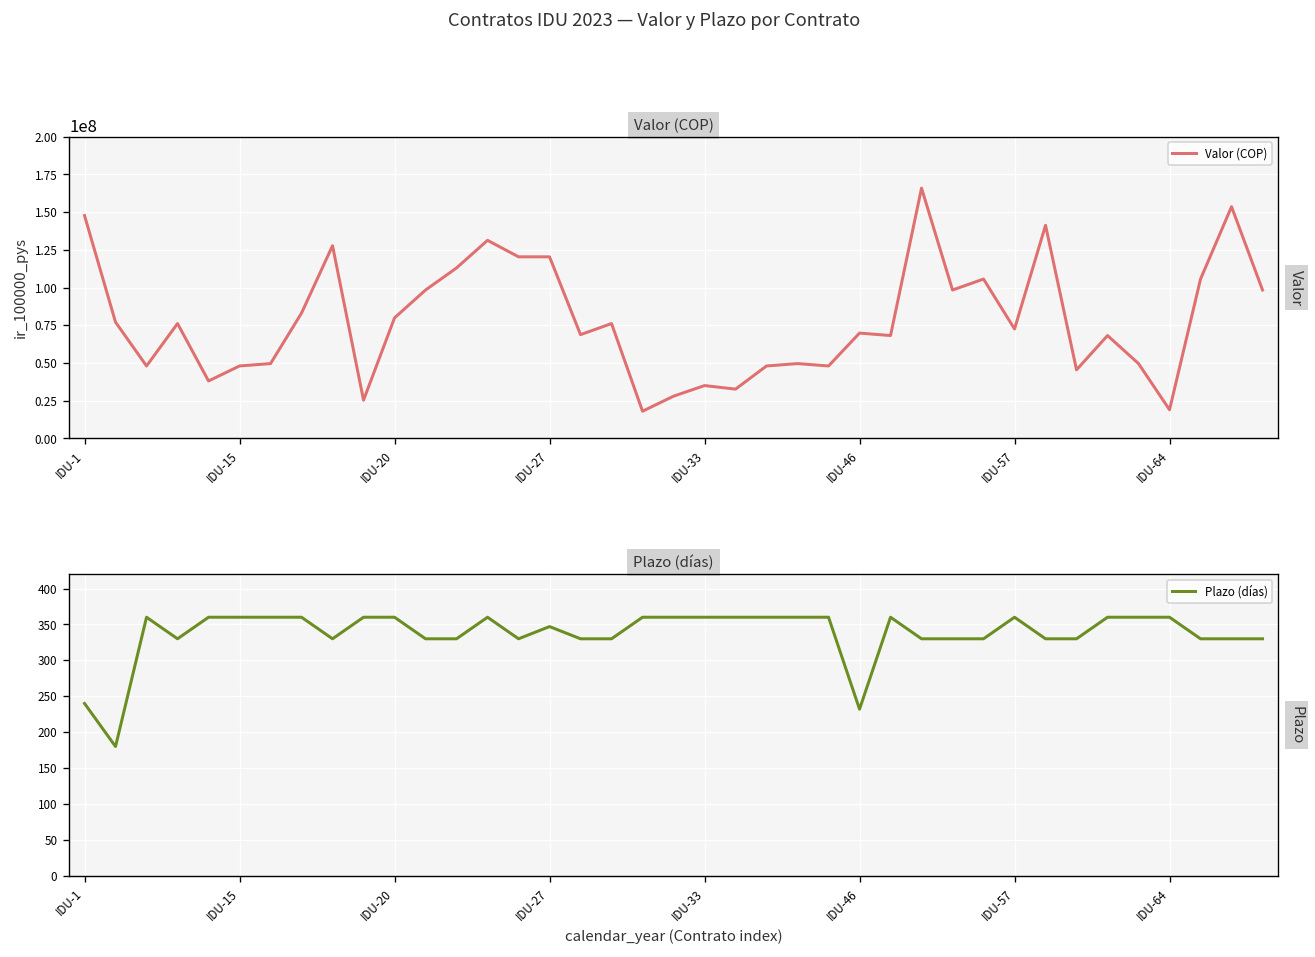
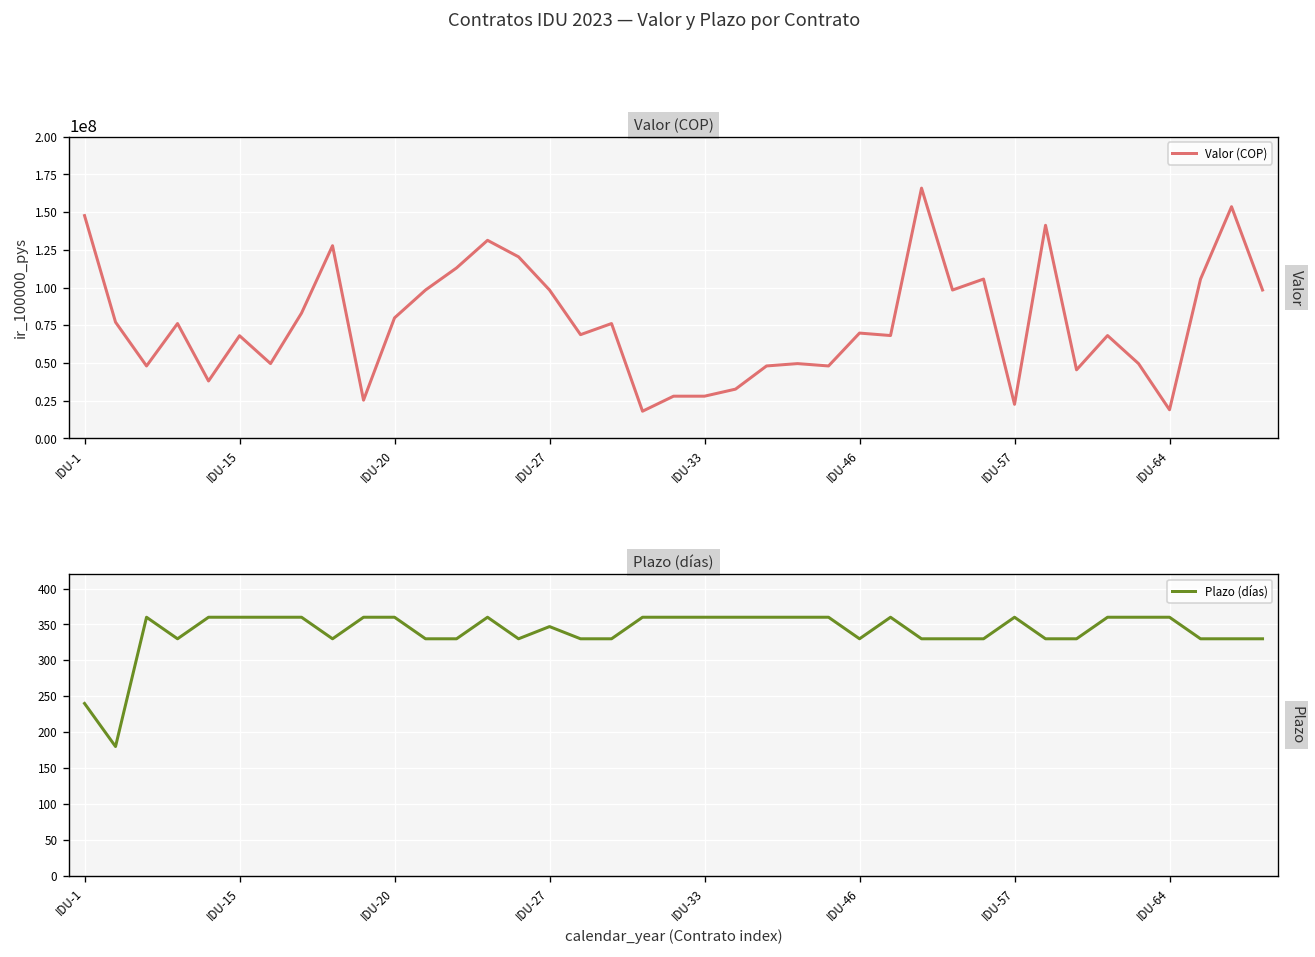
  {
    "Valor (COP)": {
      "IDU-1": 148000000,
-     "IDU-15": 48000000,
+     "IDU-15": 68000000,
      "IDU-20": 80000000,
-     "IDU-27": 120000000,
-     "IDU-33": 35000000,
+     "IDU-27": 98000000,
+     "IDU-33": 28000000,
      "IDU-46": 70000000,
-     "IDU-57": 73000000,
+     "IDU-57": 23000000,
      "IDU-64": 19000000
    },
    "Plazo (días)": {
      "IDU-1": 240,
      "IDU-15": 360,
      "IDU-20": 360,
      "IDU-27": 350,
      "IDU-33": 360,
-     "IDU-46": 230,
+     "IDU-46": 330,
      "IDU-57": 360,
      "IDU-64": 360
    }
  }
